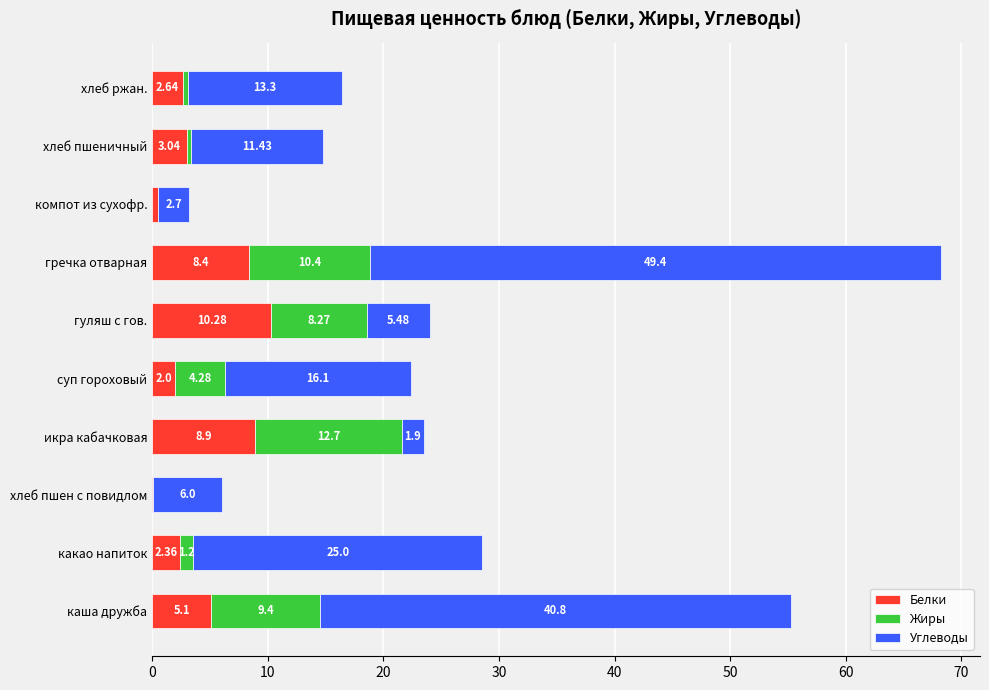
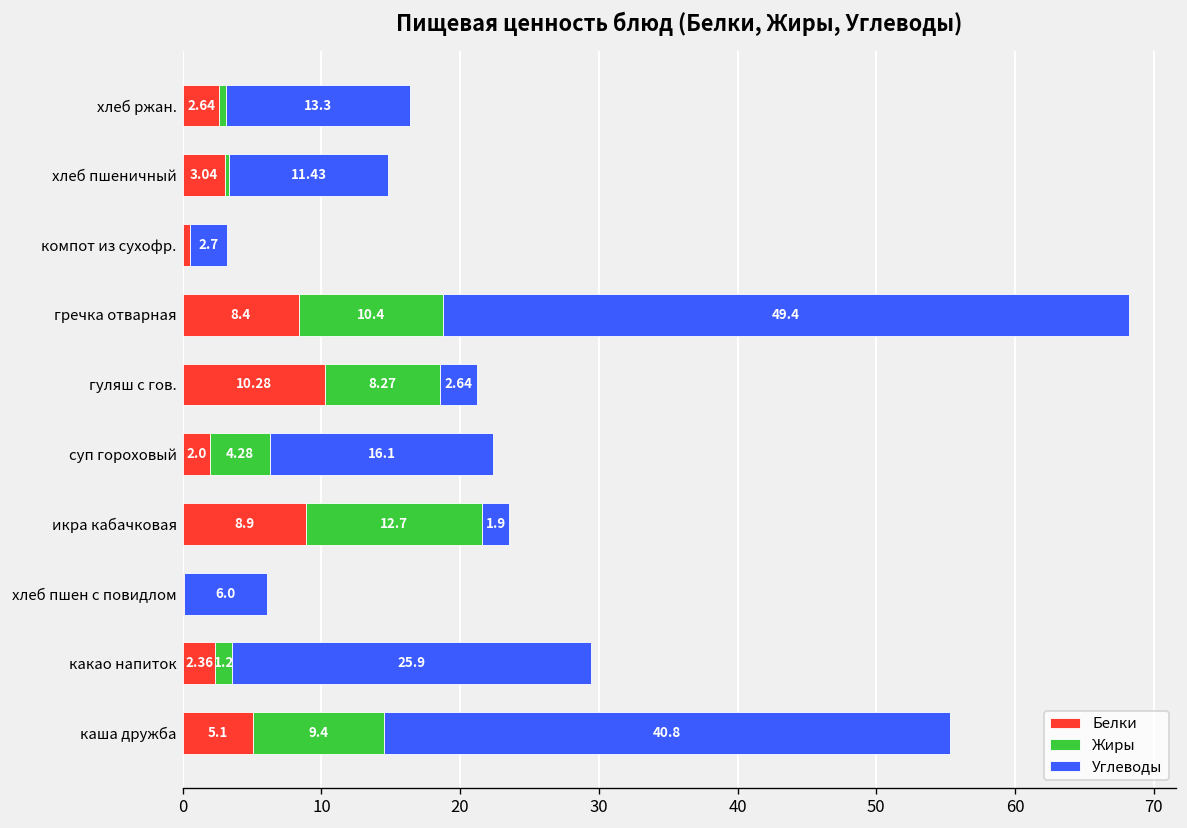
  {
    "Белки": {
      "хлеб ржан.": 2.64,
      "хлеб пшеничный": 3.04,
      "гречка отварная": 8.4,
      "гуляш с гов.": 10.28,
      "суп гороховый": 2.0,
      "икра кабачковая": 8.9,
      "какао напиток": 2.36,
      "каша дружба": 5.1
    },
    "Жиры": {
      "гречка отварная": 10.4,
      "гуляш с гов.": 8.27,
      "суп гороховый": 4.28,
      "икра кабачковая": 12.7,
      "какао напиток": 1.2,
      "каша дружба": 9.4
    },
    "Углеводы": {
      "хлеб ржан.": 13.3,
      "хлеб пшеничный": 11.43,
      "компот из сухофр.": 2.7,
      "гречка отварная": 49.4,
-     "гуляш с гов.": 5.48,
+     "гуляш с гов.": 2.64,
      "суп гороховый": 16.1,
      "икра кабачковая": 1.9,
      "хлеб пшен с повидлом": 6.0,
-     "какао напиток": 25.0,
+     "какао напиток": 25.9,
      "каша дружба": 40.8
    }
  }
